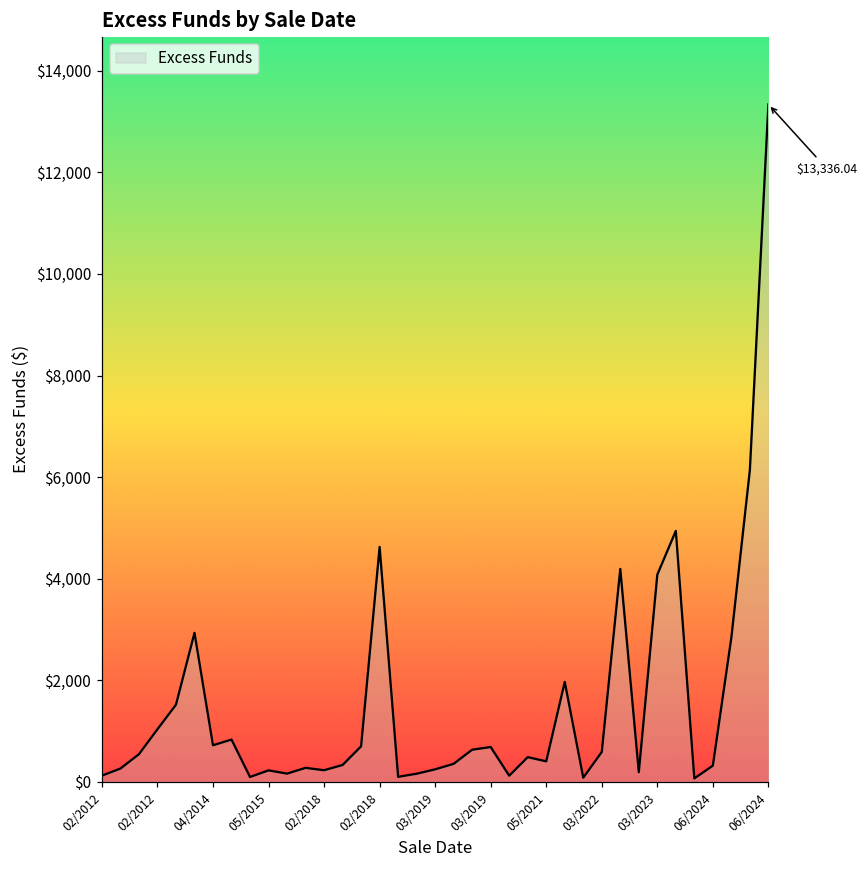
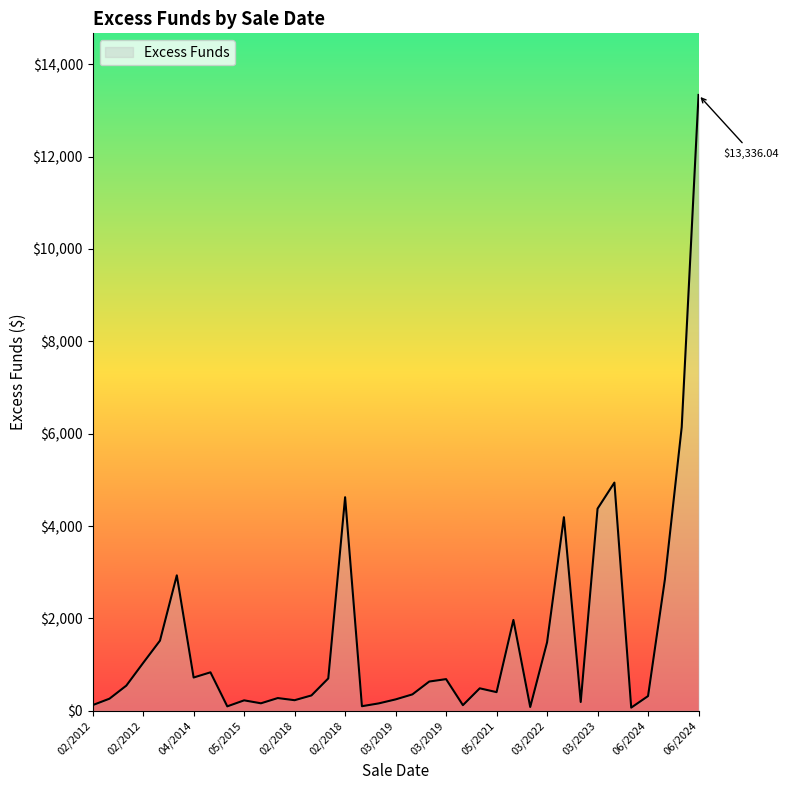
  {
    "04/2014": "$700",
    "05/2015": "$200",
    "05/2021": "$400",
-   "03/2022": "$600",
-   "03/2023": "$4,100"
+   "03/2022": "$1,500",
+   "03/2023": "$4,400"
  }
